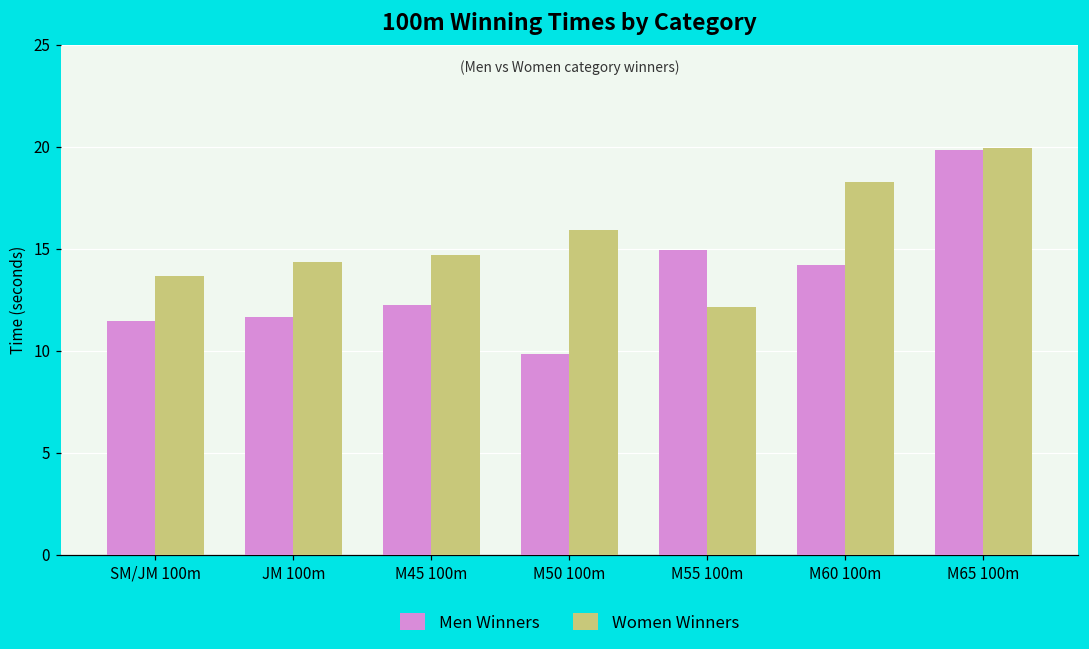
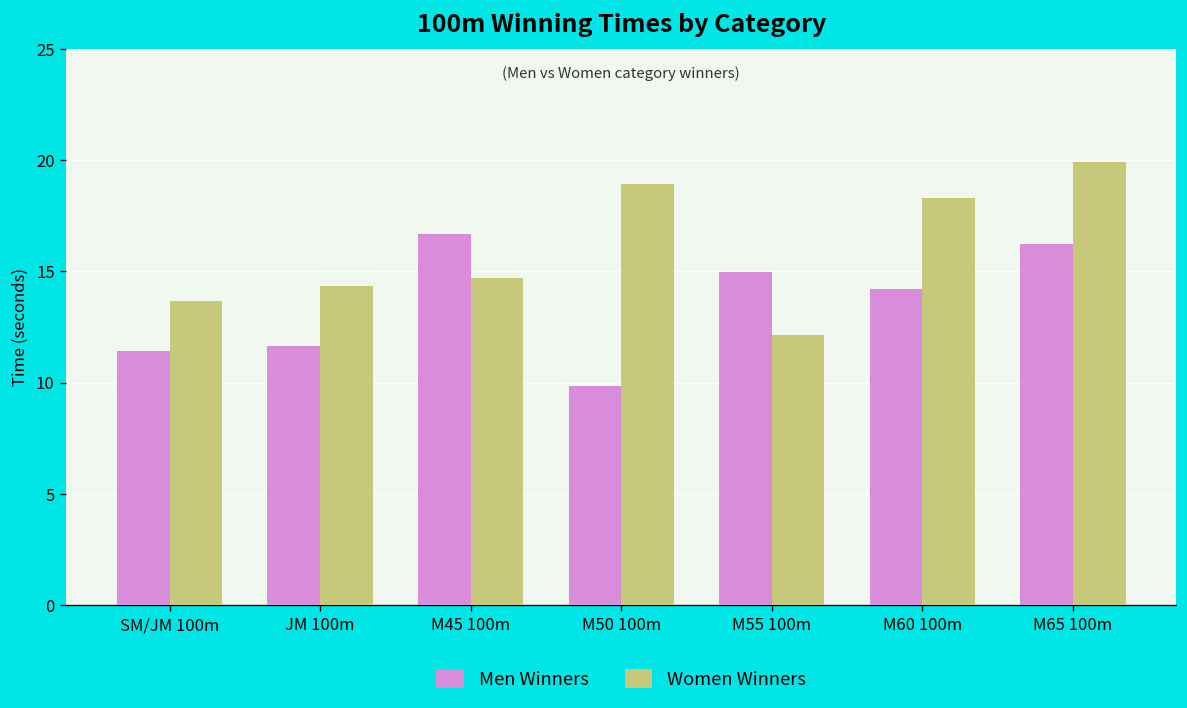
  {
    "Men Winners": {
      "SM/JM 100m": 11.4,
      "JM 100m": 11.6,
-     "M45 100m": 12.3,
+     "M45 100m": 16.7,
      "M50 100m": 9.8,
      "M55 100m": 15.0,
      "M60 100m": 14.2,
-     "M65 100m": 19.9
+     "M65 100m": 16.2
    },
    "Women Winners": {
      "SM/JM 100m": 13.7,
      "JM 100m": 14.3,
      "M45 100m": 14.7,
-     "M50 100m": 15.9,
+     "M50 100m": 18.9,
      "M55 100m": 12.1,
      "M60 100m": 18.3,
      "M65 100m": 19.9
    }
  }
